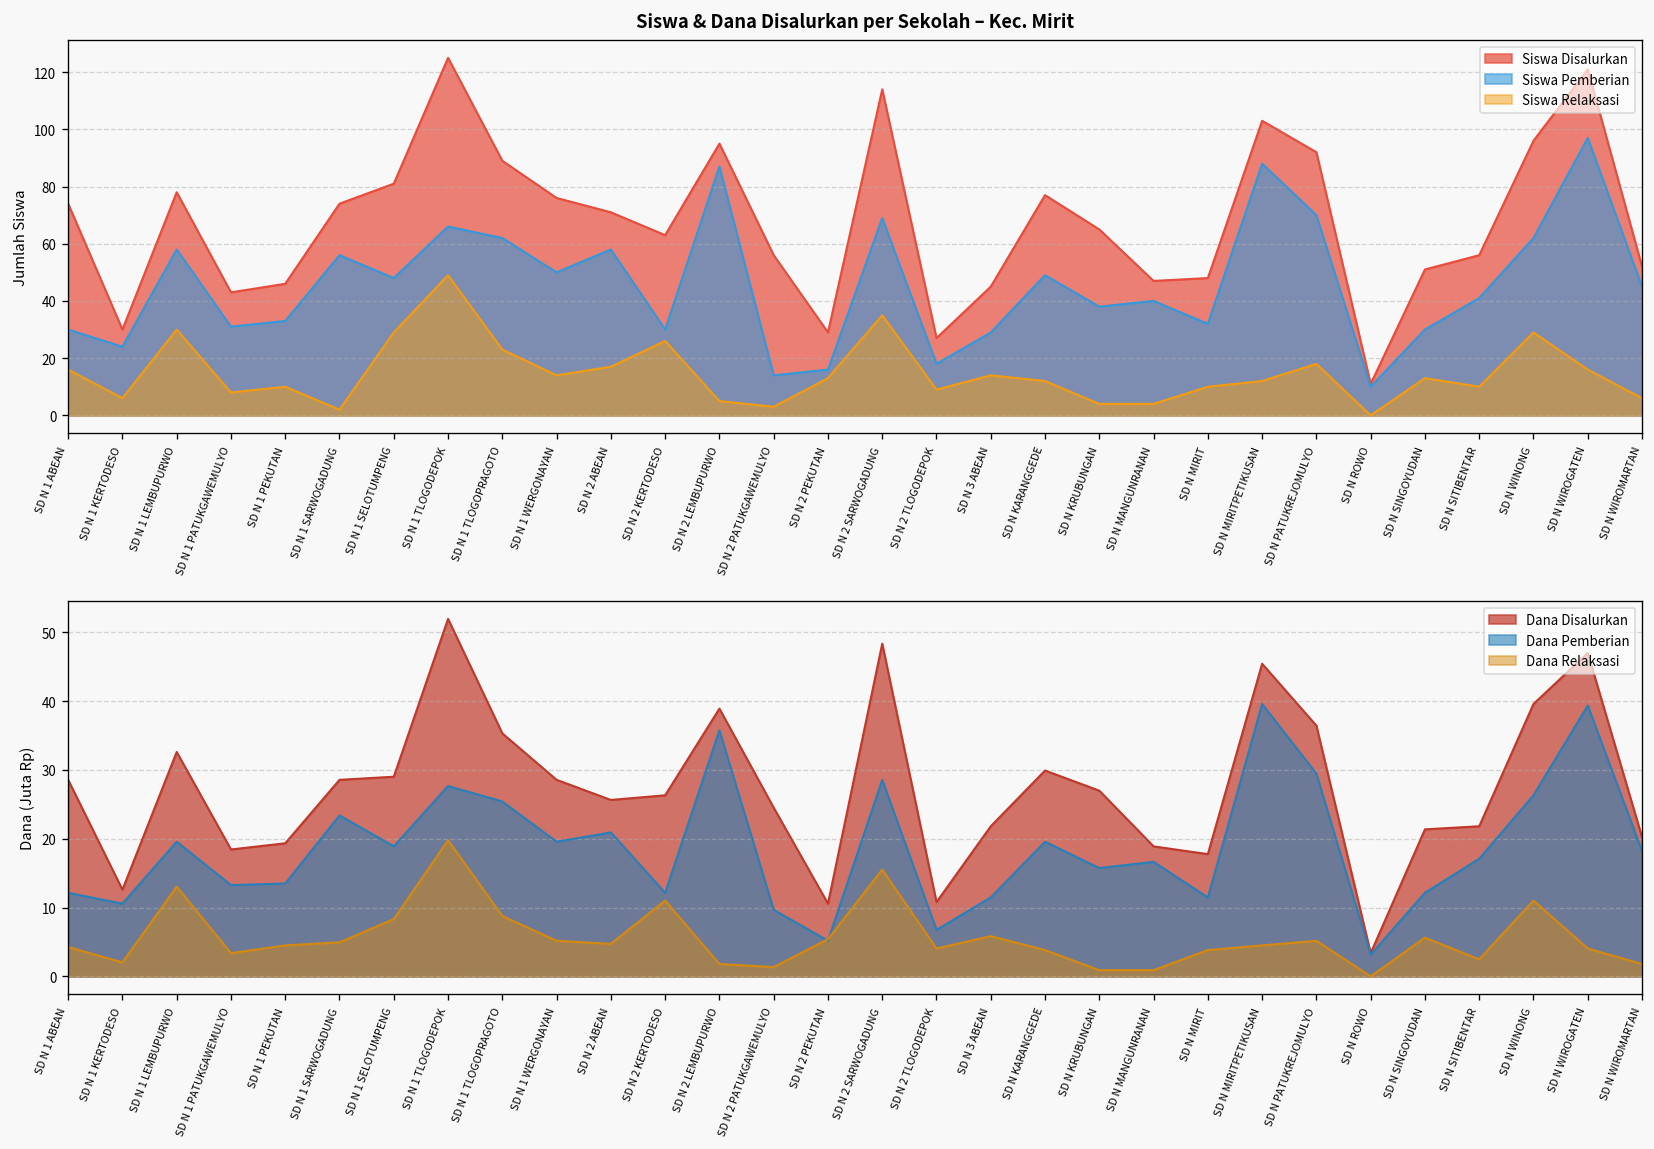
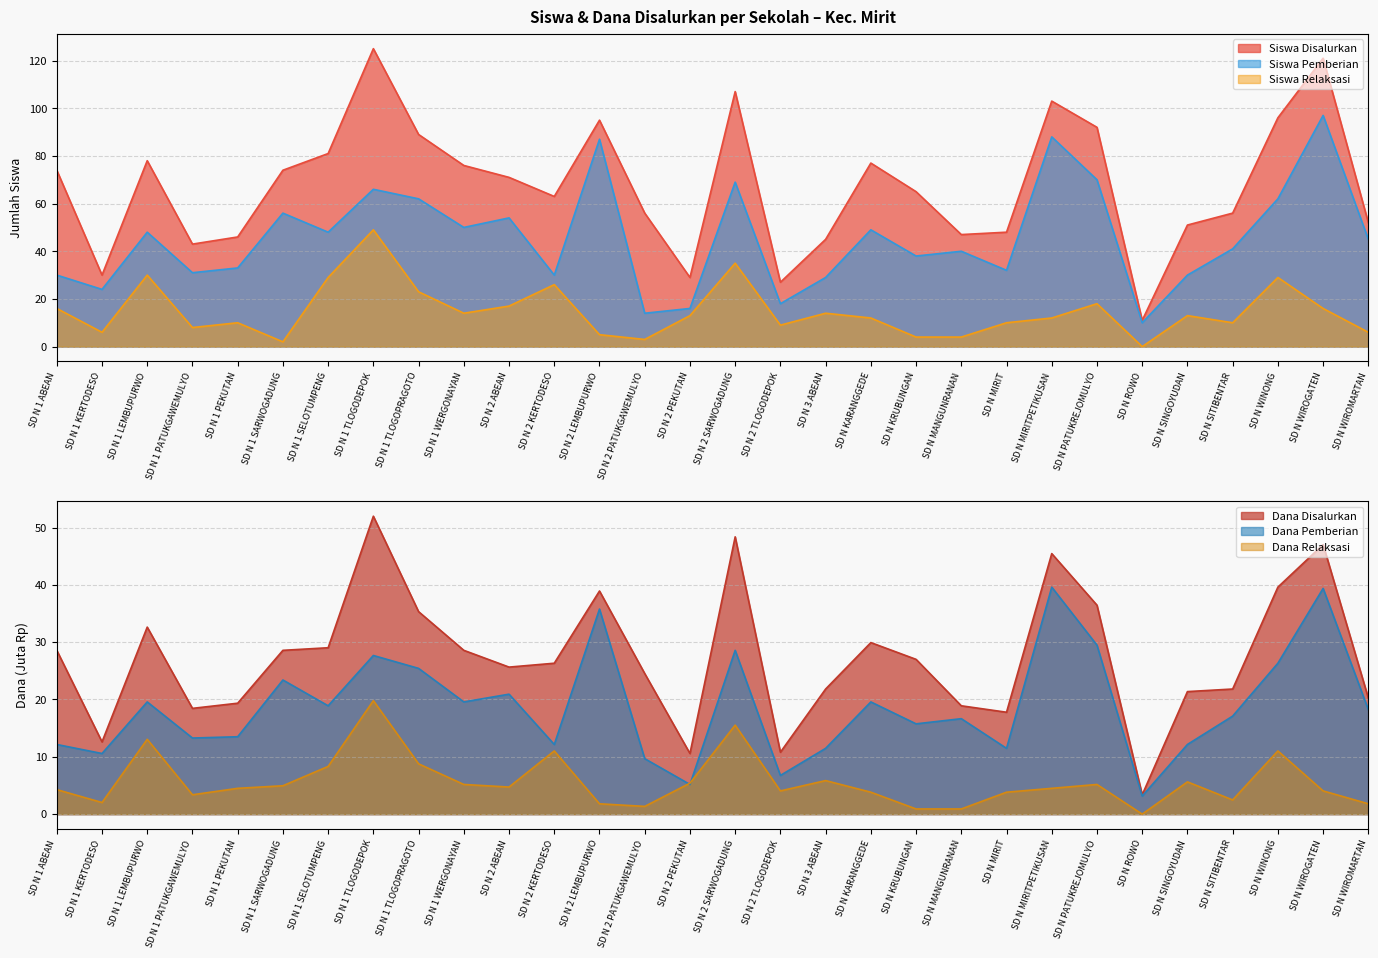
  {
    "Siswa & Dana Disalurkan per Sekolah – Kec. Mirit": {
      "Siswa Disalurkan": {
        "SD N 1 ABEAN": 74,
        "SD N 1 KERTODESO": 30,
        "SD N 1 LEMBUPURWO": 78,
        "SD N 1 PATUKGAWEMULYO": 43,
        "SD N 1 PEKUTAN": 46,
        "SD N 1 SARWOGADUNG": 74,
        "SD N 1 SELOTUMPENG": 81,
        "SD N 1 TLOGODEPOK": 125,
        "SD N 1 TLOGOPRAGOTO": 89,
        "SD N 1 WERGONAYAN": 76,
        "SD N 2 ABEAN": 71,
        "SD N 2 KERTODESO": 63,
        "SD N 2 LEMBUPURWO": 95,
        "SD N 2 PATUKGAWEMULYO": 56,
        "SD N 2 PEKUTAN": 29,
-       "SD N 2 SARWOGADUNG": 114,
+       "SD N 2 SARWOGADUNG": 107,
        "SD N 2 TLOGODEPOK": 27,
        "SD N 3 ABEAN": 45,
        "SD N KARANGGEDE": 77,
        "SD N KRUBUNGAN": 65,
        "SD N MANGUNRANAN": 47,
        "SD N MIRIT": 48,
        "SD N MIRITPETIKUSAN": 103,
        "SD N PATUKREJOMULYO": 92,
        "SD N SINGOYUDAN": 51,
        "SD N SITIBENTAR": 56,
        "SD N WINONG": 96,
        "SD N WIROMARTAN": 52
      },
      "Siswa Pemberian": {
        "SD N 1 ABEAN": 30,
        "SD N 1 KERTODESO": 24,
-       "SD N 1 LEMBUPURWO": 58,
+       "SD N 1 LEMBUPURWO": 48,
        "SD N 1 PATUKGAWEMULYO": 31,
        "SD N 1 PEKUTAN": 33,
        "SD N 1 SARWOGADUNG": 56,
        "SD N 1 SELOTUMPENG": 48,
        "SD N 1 TLOGODEPOK": 66,
        "SD N 1 TLOGOPRAGOTO": 62,
        "SD N 1 WERGONAYAN": 50,
-       "SD N 2 ABEAN": 58,
+       "SD N 2 ABEAN": 54,
        "SD N 2 KERTODESO": 30,
        "SD N 2 LEMBUPURWO": 87,
        "SD N 2 PATUKGAWEMULYO": 14,
        "SD N 2 PEKUTAN": 16,
        "SD N 2 SARWOGADUNG": 69,
        "SD N 2 TLOGODEPOK": 18,
        "SD N 3 ABEAN": 29,
        "SD N KARANGGEDE": 49,
        "SD N KRUBUNGAN": 38,
        "SD N MANGUNRANAN": 40,
        "SD N MIRIT": 32,
        "SD N MIRITPETIKUSAN": 88,
        "SD N PATUKREJOMULYO": 70,
        "SD N SINGOYUDAN": 30,
        "SD N SITIBENTAR": 41,
        "SD N WINONG": 62,
        "SD N WIROGATEN": 97,
        "SD N WIROMARTAN": 45
      },
      "Siswa Relaksasi": {
        "SD N 1 ABEAN": 16,
        "SD N 1 KERTODESO": 6,
        "SD N 1 LEMBUPURWO": 30,
        "SD N 1 PATUKGAWEMULYO": 8,
        "SD N 1 PEKUTAN": 10,
        "SD N 1 SARWOGADUNG": 2,
        "SD N 1 SELOTUMPENG": 29,
        "SD N 1 TLOGODEPOK": 49,
        "SD N 1 TLOGOPRAGOTO": 23,
        "SD N 1 WERGONAYAN": 14,
        "SD N 2 ABEAN": 17,
        "SD N 2 KERTODESO": 26,
        "SD N 2 LEMBUPURWO": 5,
        "SD N 2 PATUKGAWEMULYO": 3,
        "SD N 2 PEKUTAN": 13,
        "SD N 2 SARWOGADUNG": 35,
        "SD N 2 TLOGODEPOK": 9,
        "SD N 3 ABEAN": 14,
        "SD N KARANGGEDE": 12,
        "SD N KRUBUNGAN": 4,
        "SD N MANGUNRANAN": 4,
        "SD N MIRIT": 10,
        "SD N MIRITPETIKUSAN": 12,
        "SD N PATUKREJOMULYO": 18,
        "SD N ROWO": 0,
        "SD N SINGOYUDAN": 13,
        "SD N SITIBENTAR": 10,
        "SD N WINONG": 29,
        "SD N WIROGATEN": 16,
        "SD N WIROMARTAN": 6
      }
    }
  }
